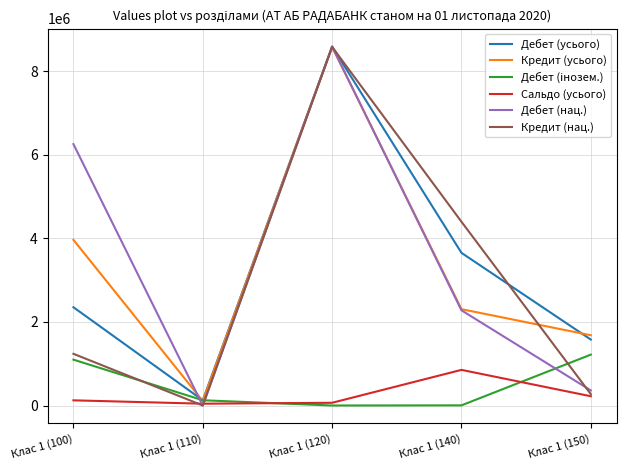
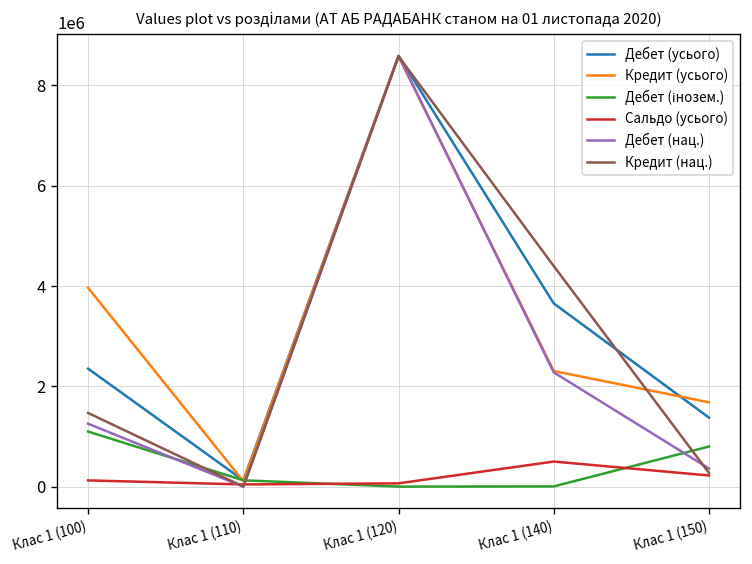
  {
    "Дебет (усього)": {
      "Клас 1 (100)": 2400000,
      "Клас 1 (140)": 3700000,
-     "Клас 1 (150)": 1600000
+     "Клас 1 (150)": 1400000
    },
    "Кредит (усього)": {
      "Клас 1 (100)": 4000000,
      "Клас 1 (150)": 1700000
    },
    "Дебет (інозем.)": {
      "Клас 1 (100)": 1100000,
      "Клас 1 (120)": 0,
      "Клас 1 (140)": 0,
-     "Клас 1 (150)": 1200000
+     "Клас 1 (150)": 800000
    },
    "Сальдо (усього)": {
      "Клас 1 (100)": 100000,
      "Клас 1 (120)": 100000,
-     "Клас 1 (140)": 900000
+     "Клас 1 (140)": 500000
    },
    "Дебет (нац.)": {
-     "Клас 1 (100)": 6300000,
+     "Клас 1 (100)": 1300000,
      "Клас 1 (150)": 400000
    },
    "Кредит (нац.)": {
-     "Клас 1 (100)": 1200000,
+     "Клас 1 (100)": 1500000,
      "Клас 1 (140)": 4400000
    }
  }
